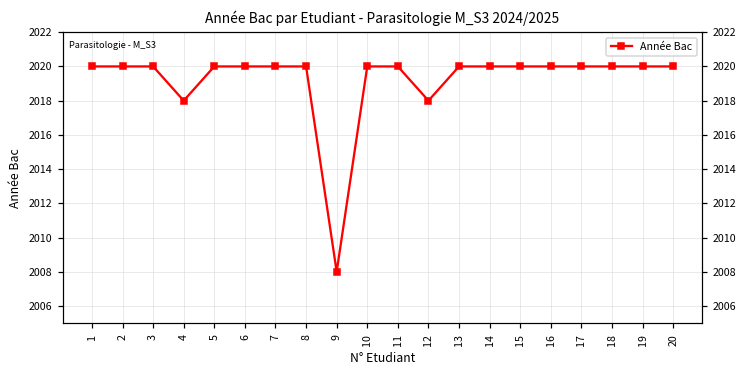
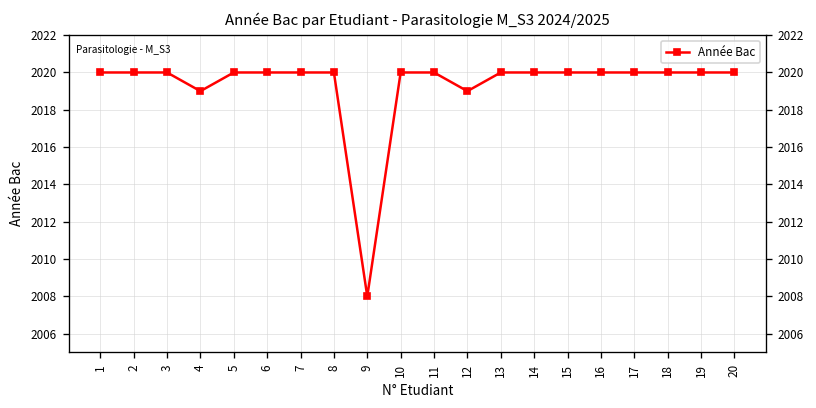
  {
    "1": 2020,
    "2": 2020,
    "3": 2020,
-   "4": 2018,
+   "4": 2019,
    "5": 2020,
    "6": 2020,
    "7": 2020,
    "8": 2020,
    "9": 2008,
    "10": 2020,
    "11": 2020,
-   "12": 2018,
+   "12": 2019,
    "13": 2020,
    "14": 2020,
    "15": 2020,
    "16": 2020,
    "17": 2020,
    "18": 2020,
    "19": 2020,
    "20": 2020
  }
